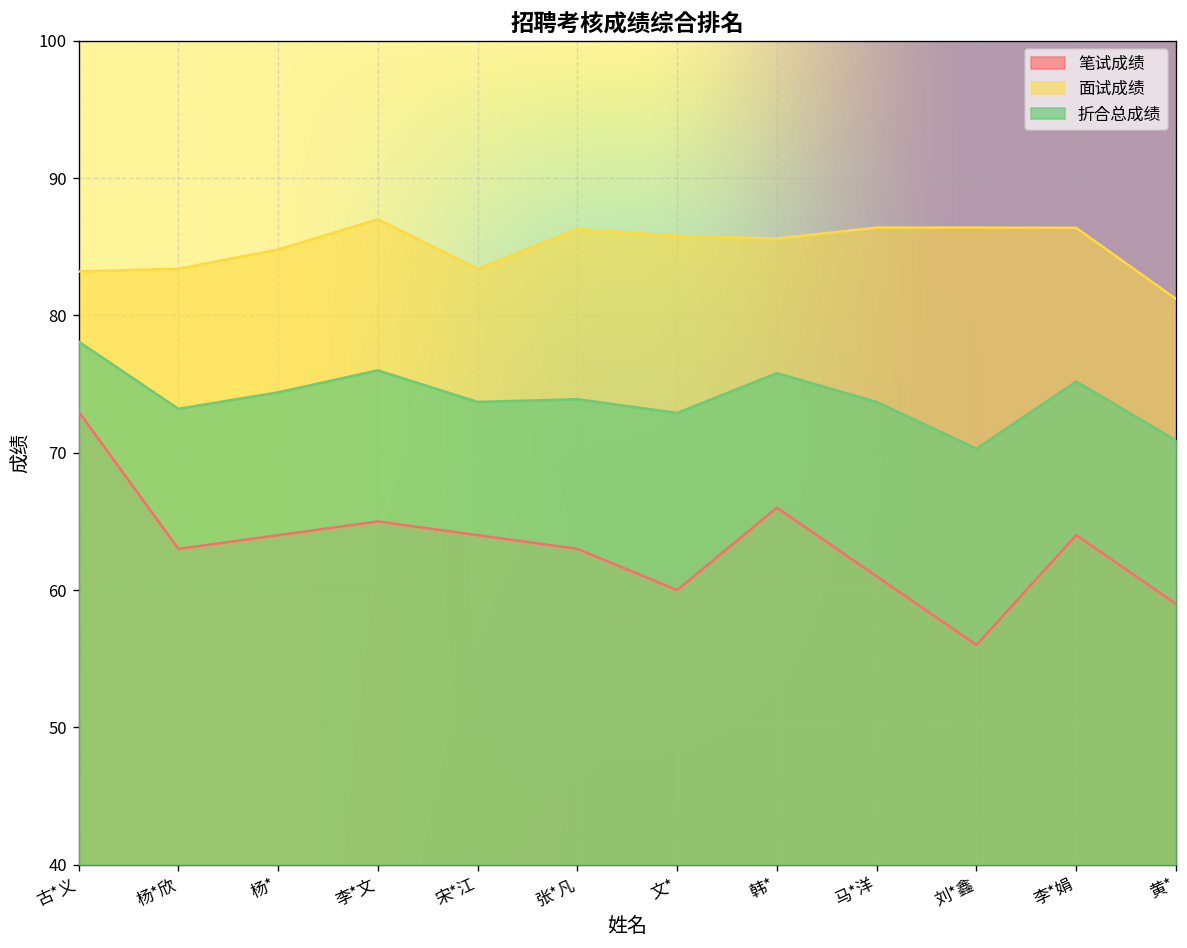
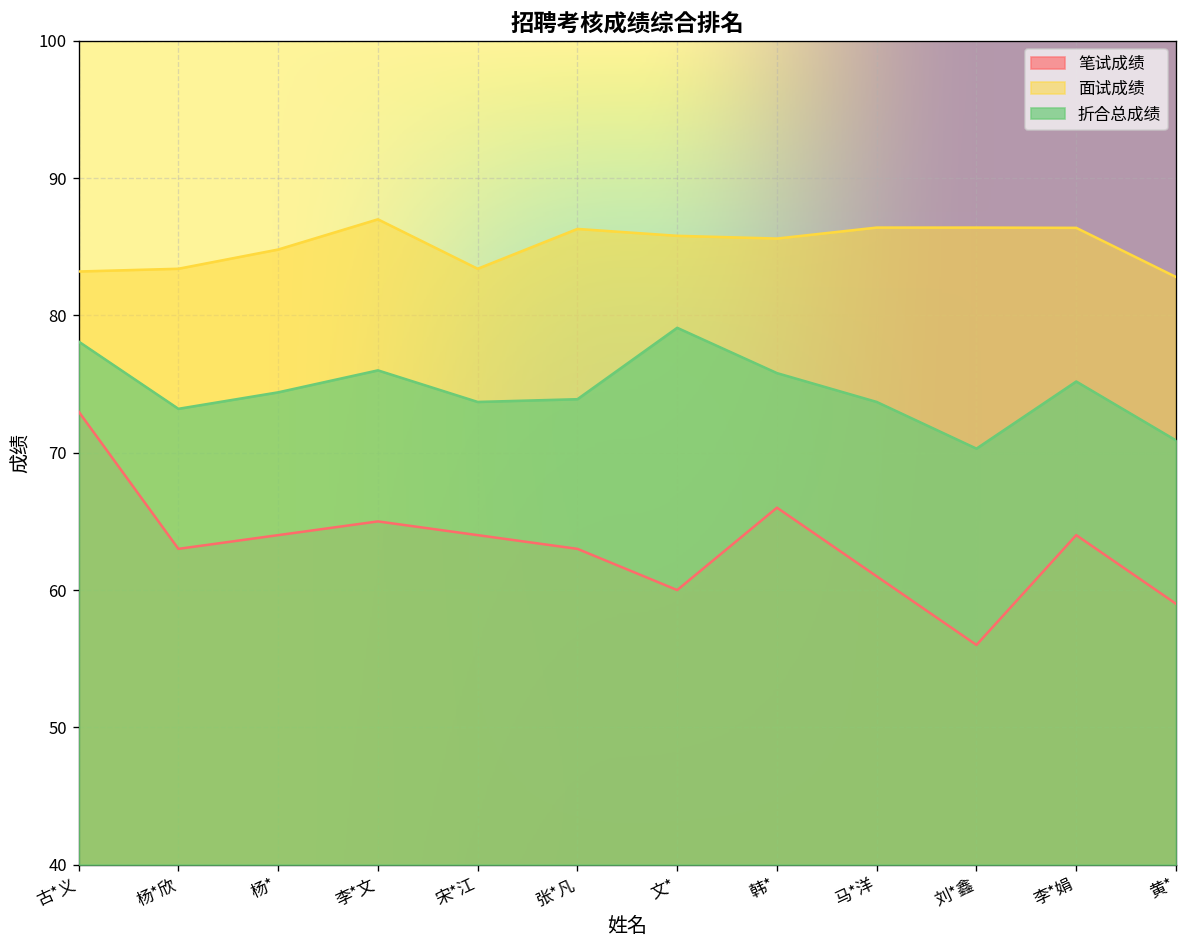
  {
    "笔试成绩": {
      "古*义": 73.0,
      "杨*欣": 63.0,
      "杨*": 64.0,
      "李*文": 65.0,
      "宋*江": 64.0,
      "张*凡": 63.0,
      "文*": 60.0,
      "韩*": 66.0,
      "马*洋": 61.0,
      "刘*鑫": 56.0,
      "李*娟": 64.0,
      "黄*": 59.0
    },
    "面试成绩": {
      "古*义": 83.2,
      "杨*欣": 83.4,
      "杨*": 84.8,
      "李*文": 87.0,
      "宋*江": 83.4,
      "张*凡": 86.3,
      "文*": 85.8,
      "韩*": 85.6,
      "马*洋": 86.4,
      "刘*鑫": 86.4,
      "李*娟": 86.4,
-     "黄*": 81.2
+     "黄*": 82.8
    },
    "折合总成绩": {
      "古*义": 78.1,
      "杨*欣": 73.2,
      "杨*": 74.4,
      "李*文": 76.0,
      "宋*江": 73.7,
      "张*凡": 73.9,
-     "文*": 72.9,
+     "文*": 79.1,
      "韩*": 75.8,
      "马*洋": 73.7,
      "刘*鑫": 70.3,
      "李*娟": 75.2,
      "黄*": 70.9
    }
  }
